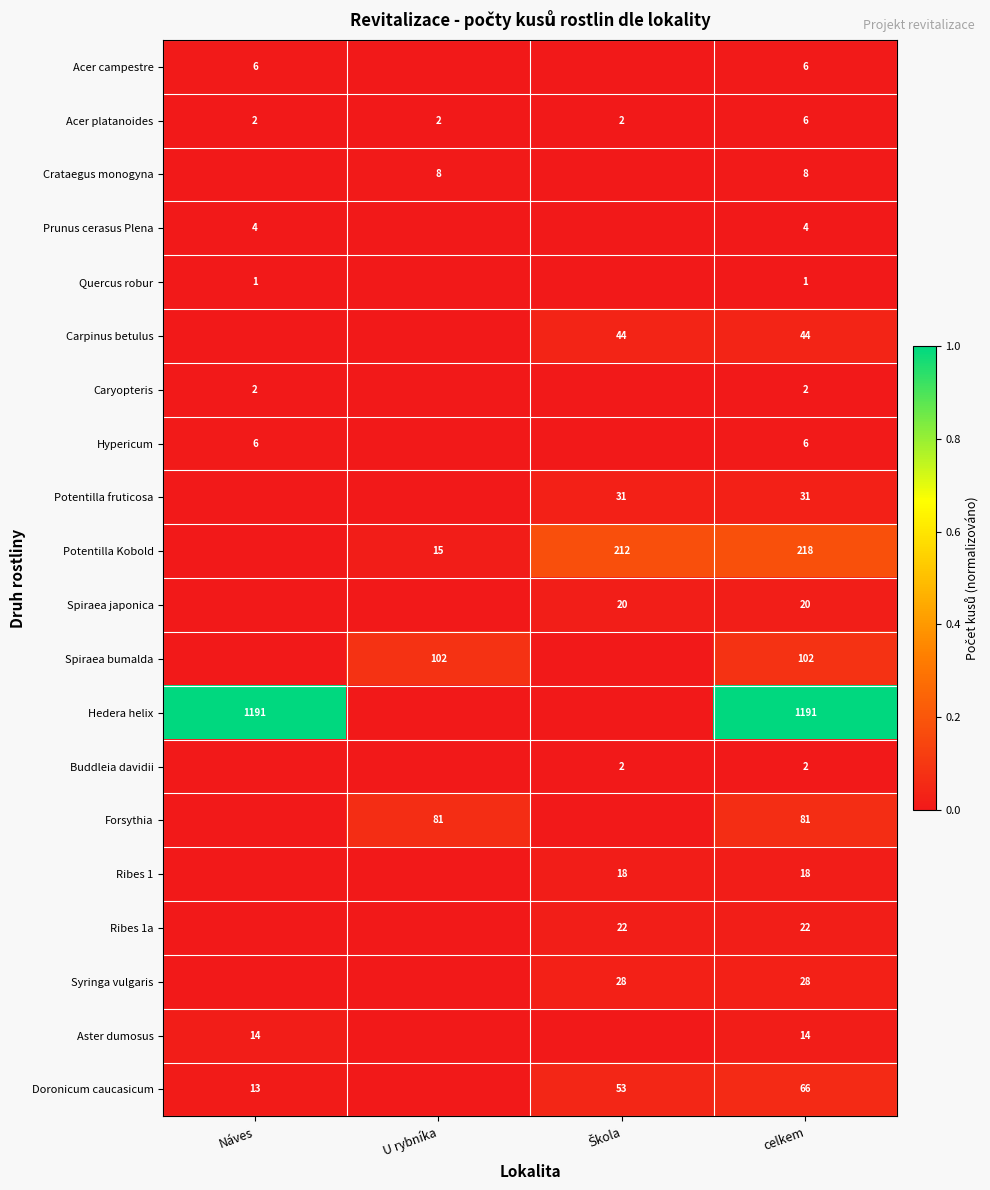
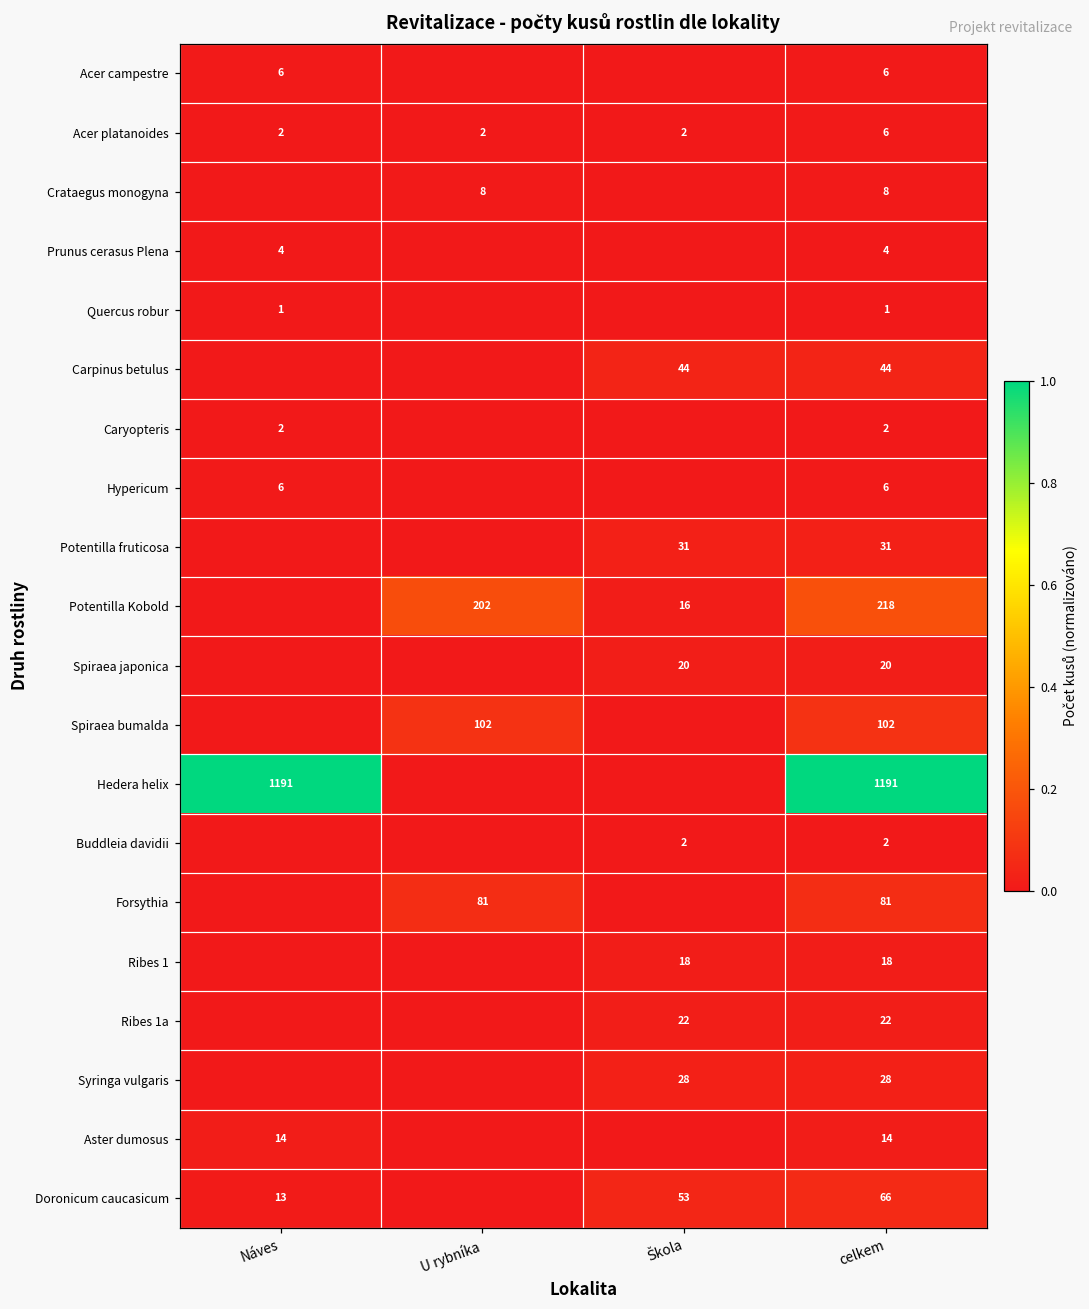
  {
    "Acer campestre": {
      "Náves": 6,
      "celkem": 6
    },
    "Acer platanoides": {
      "Náves": 2,
      "U rybníka": 2,
      "Škola": 2,
      "celkem": 6
    },
    "Crataegus monogyna": {
      "U rybníka": 8,
      "celkem": 8
    },
    "Prunus cerasus Plena": {
      "Náves": 4,
      "celkem": 4
    },
    "Quercus robur": {
      "Náves": 1,
      "celkem": 1
    },
    "Carpinus betulus": {
      "Škola": 44,
      "celkem": 44
    },
    "Caryopteris": {
      "Náves": 2,
      "celkem": 2
    },
    "Hypericum": {
      "Náves": 6,
      "celkem": 6
    },
    "Potentilla fruticosa": {
      "Škola": 31,
      "celkem": 31
    },
    "Potentilla Kobold": {
-     "U rybníka": 15,
-     "Škola": 212,
+     "U rybníka": 202,
+     "Škola": 16,
      "celkem": 218
    },
    "Spiraea japonica": {
      "Škola": 20,
      "celkem": 20
    },
    "Spiraea bumalda": {
      "U rybníka": 102,
      "celkem": 102
    },
    "Hedera helix": {
      "Náves": 1191,
      "celkem": 1191
    },
    "Buddleia davidii": {
      "Škola": 2,
      "celkem": 2
    },
    "Forsythia": {
      "U rybníka": 81,
      "celkem": 81
    },
    "Ribes 1": {
      "Škola": 18,
      "celkem": 18
    },
    "Ribes 1a": {
      "Škola": 22,
      "celkem": 22
    },
    "Syringa vulgaris": {
      "Škola": 28,
      "celkem": 28
    },
    "Aster dumosus": {
      "Náves": 14,
      "celkem": 14
    },
    "Doronicum caucasicum": {
      "Náves": 13,
      "Škola": 53,
      "celkem": 66
    }
  }
